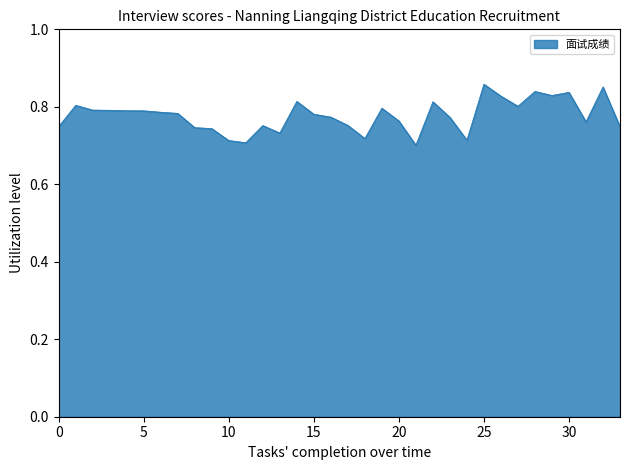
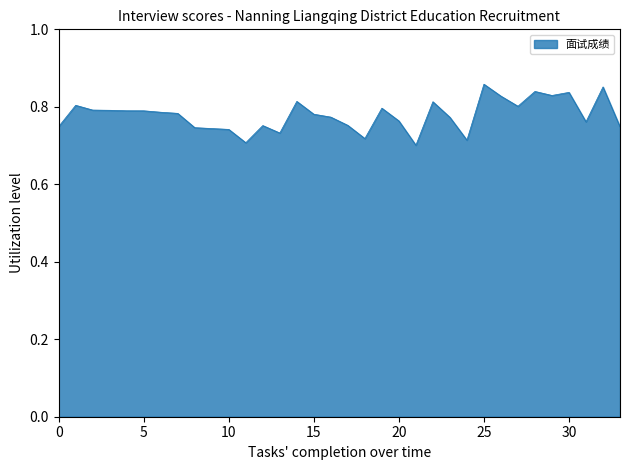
  {
    "0": 0.75,
    "5": 0.79,
-   "10": 0.71,
+   "10": 0.74,
    "15": 0.78,
    "20": 0.76,
    "25": 0.86,
    "30": 0.84
  }
